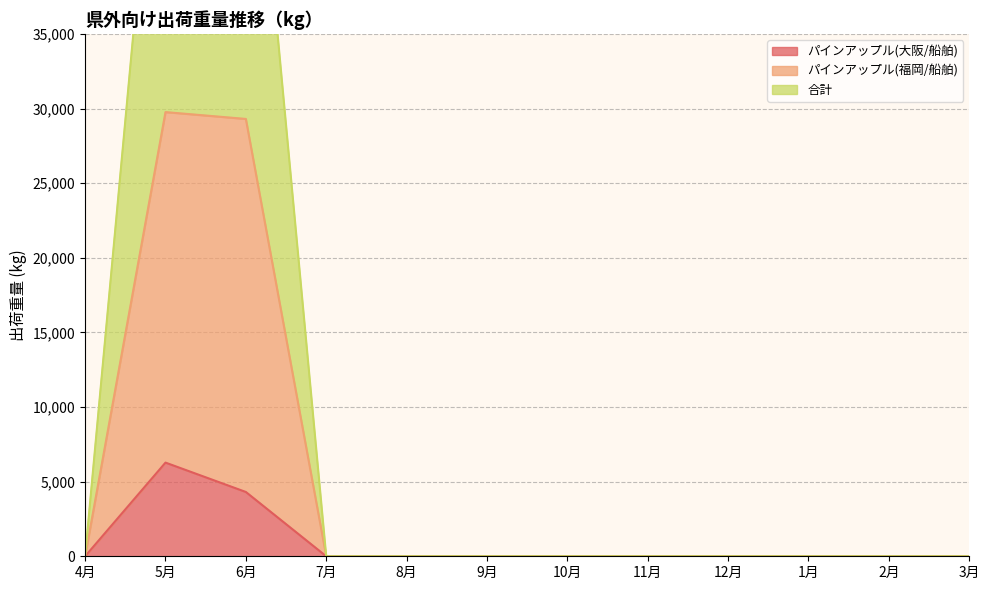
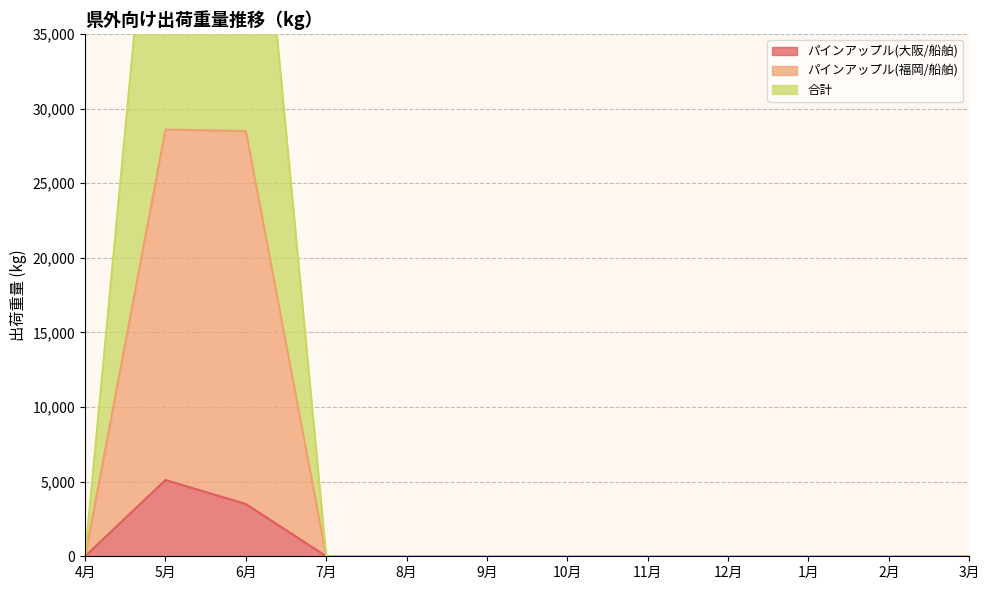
  {
    "パインアップル(大阪/船舶)": {
-     "5月": "6,300",
-     "6月": "4,300"
+     "5月": "5,100",
+     "6月": "3,500"
    }
  }
